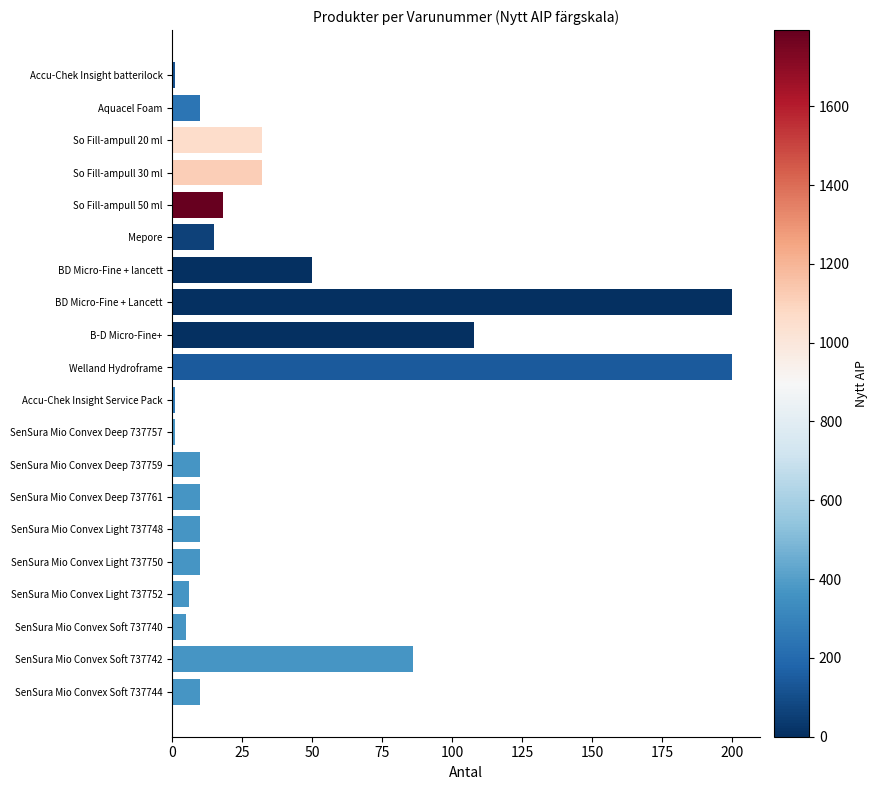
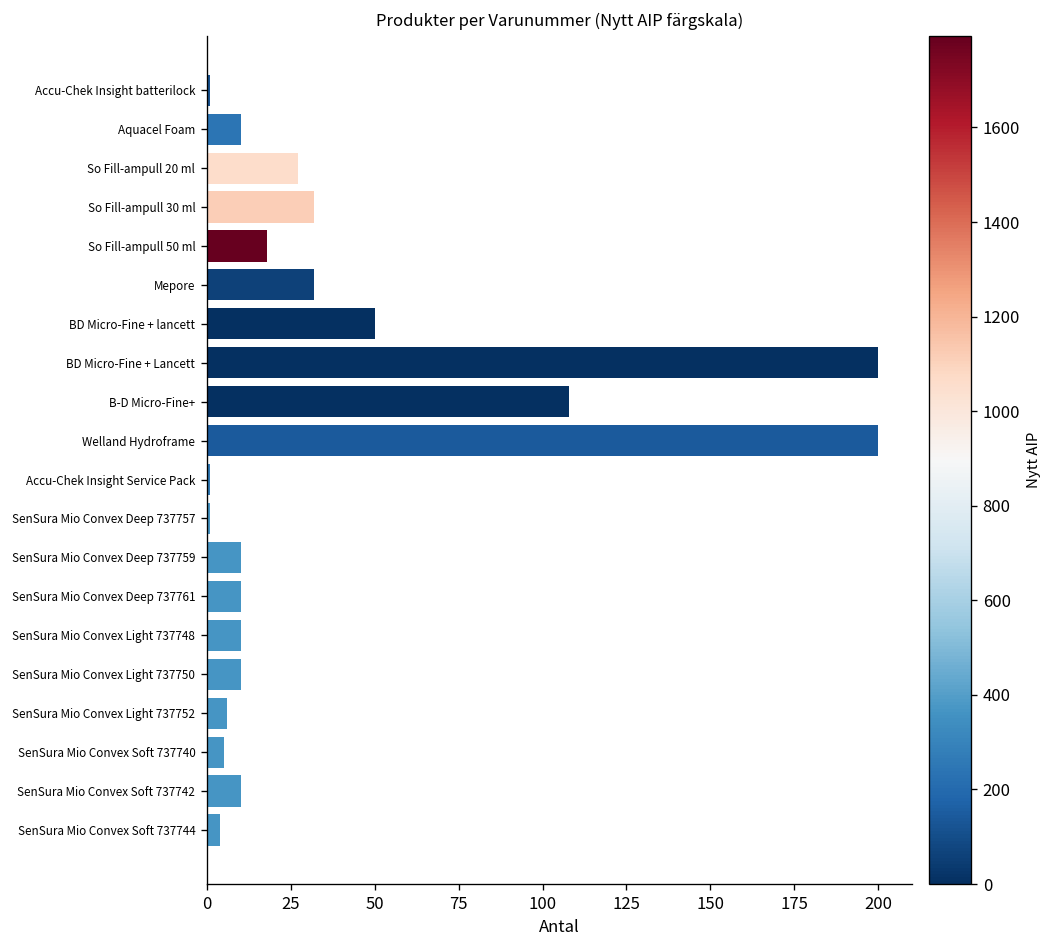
  {
    "Accu-Chek Insight batterilock": 1,
    "Aquacel Foam": 10,
-   "So Fill-ampull 20 ml": 32,
+   "So Fill-ampull 20 ml": 27,
    "So Fill-ampull 30 ml": 32,
    "So Fill-ampull 50 ml": 18,
-   "Mepore": 15,
+   "Mepore": 32,
    "BD Micro-Fine + lancett": 50,
    "BD Micro-Fine + Lancett": 200,
    "B-D Micro-Fine+": 108,
    "Welland Hydroframe": 200,
    "Accu-Chek Insight Service Pack": 1,
    "SenSura Mio Convex Deep 737757": 1,
    "SenSura Mio Convex Deep 737759": 10,
    "SenSura Mio Convex Deep 737761": 10,
    "SenSura Mio Convex Light 737748": 10,
    "SenSura Mio Convex Light 737750": 10,
    "SenSura Mio Convex Light 737752": 6,
    "SenSura Mio Convex Soft 737740": 5,
-   "SenSura Mio Convex Soft 737742": 86,
-   "SenSura Mio Convex Soft 737744": 10
+   "SenSura Mio Convex Soft 737742": 10,
+   "SenSura Mio Convex Soft 737744": 4
  }
